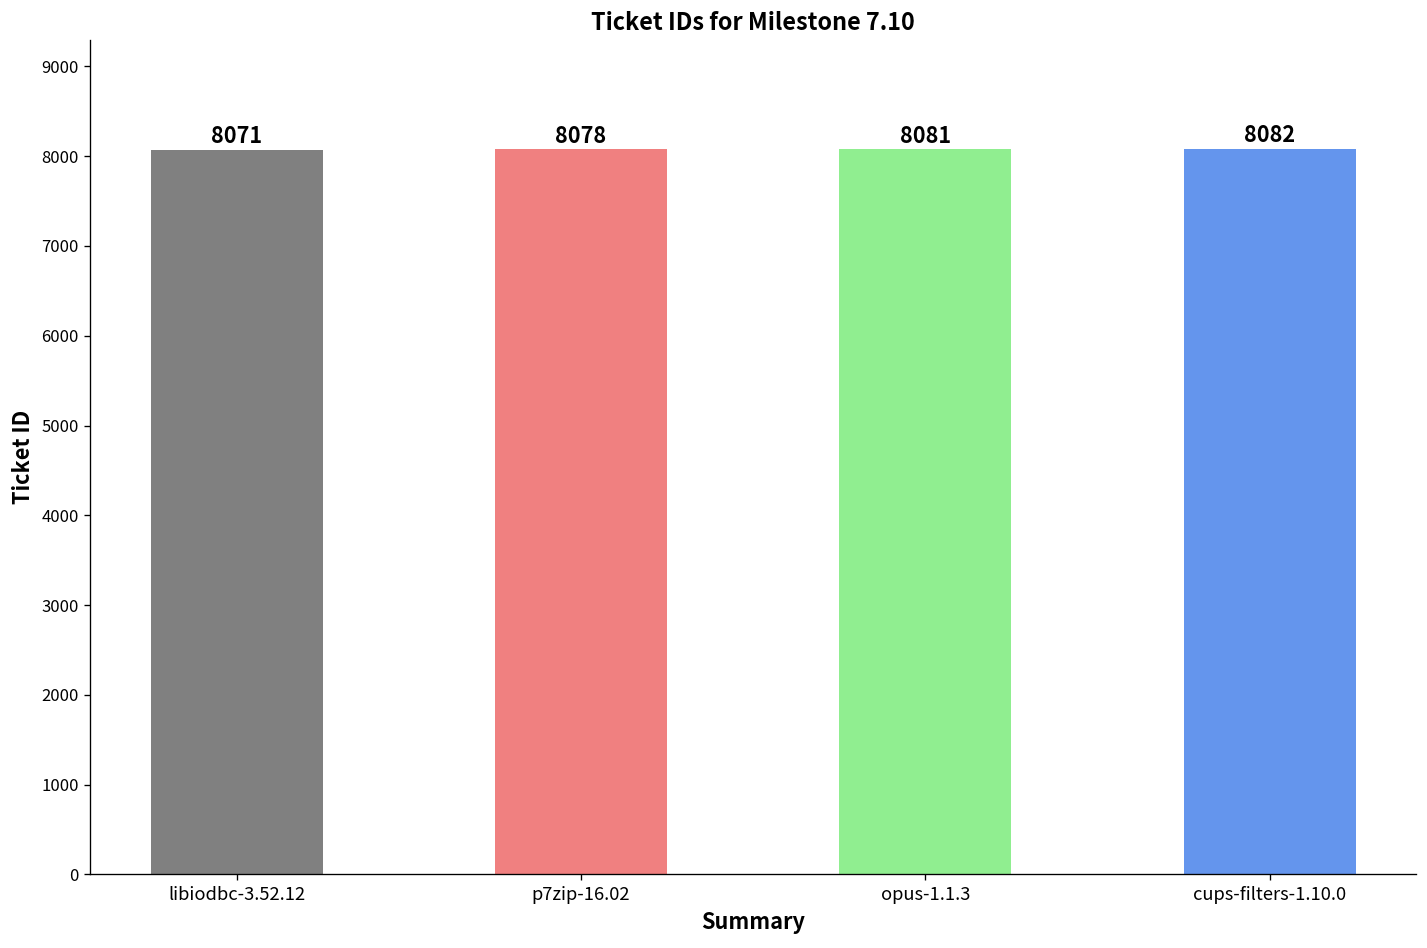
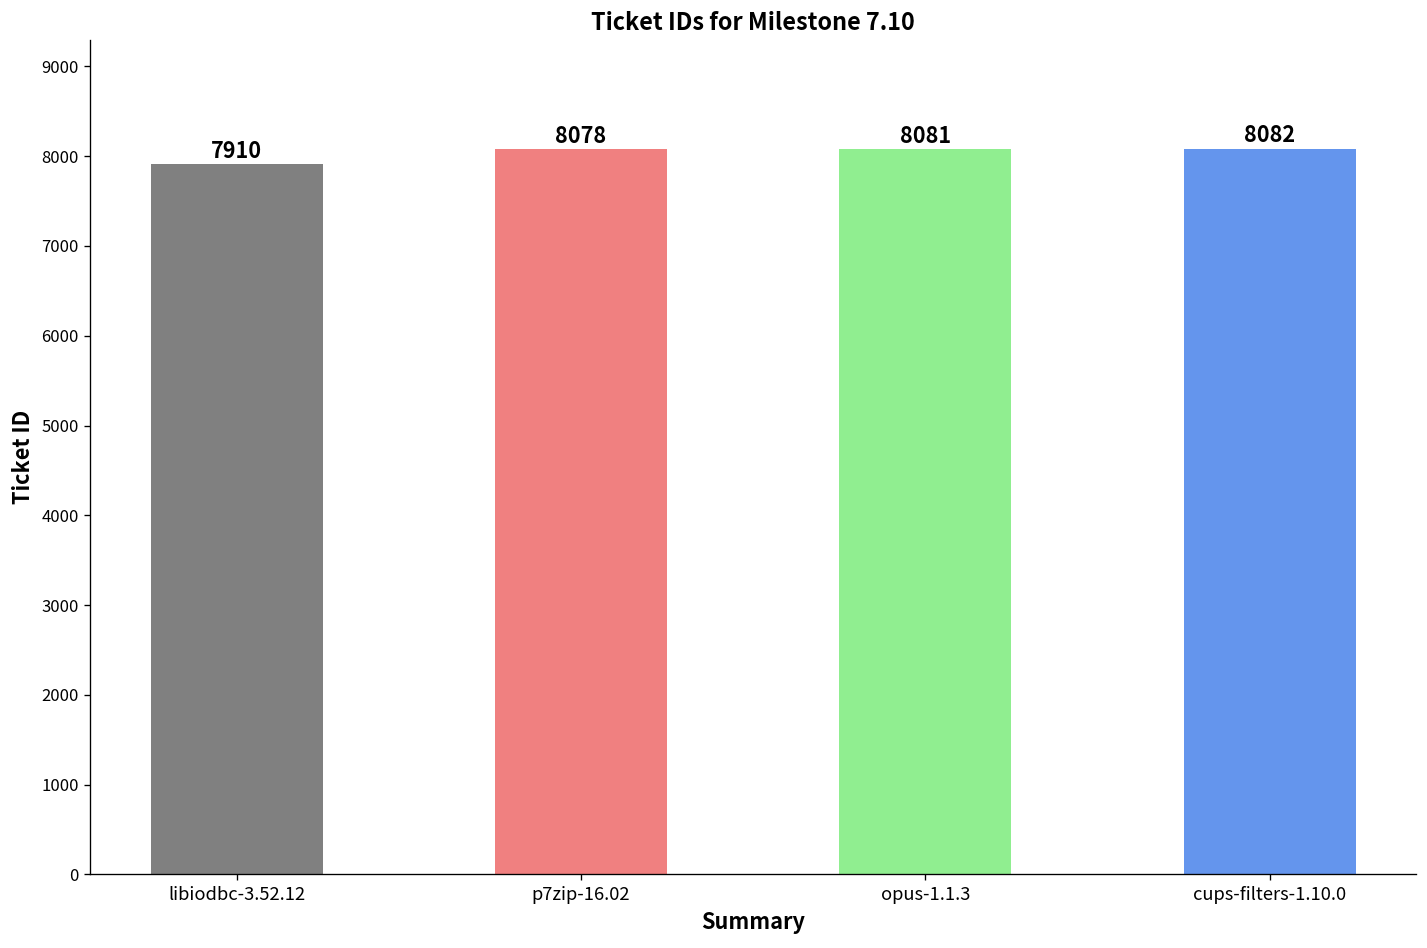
  {
-   "libiodbc-3.52.12": 8071,
+   "libiodbc-3.52.12": 7910,
    "p7zip-16.02": 8078,
    "opus-1.1.3": 8081,
    "cups-filters-1.10.0": 8082
  }
